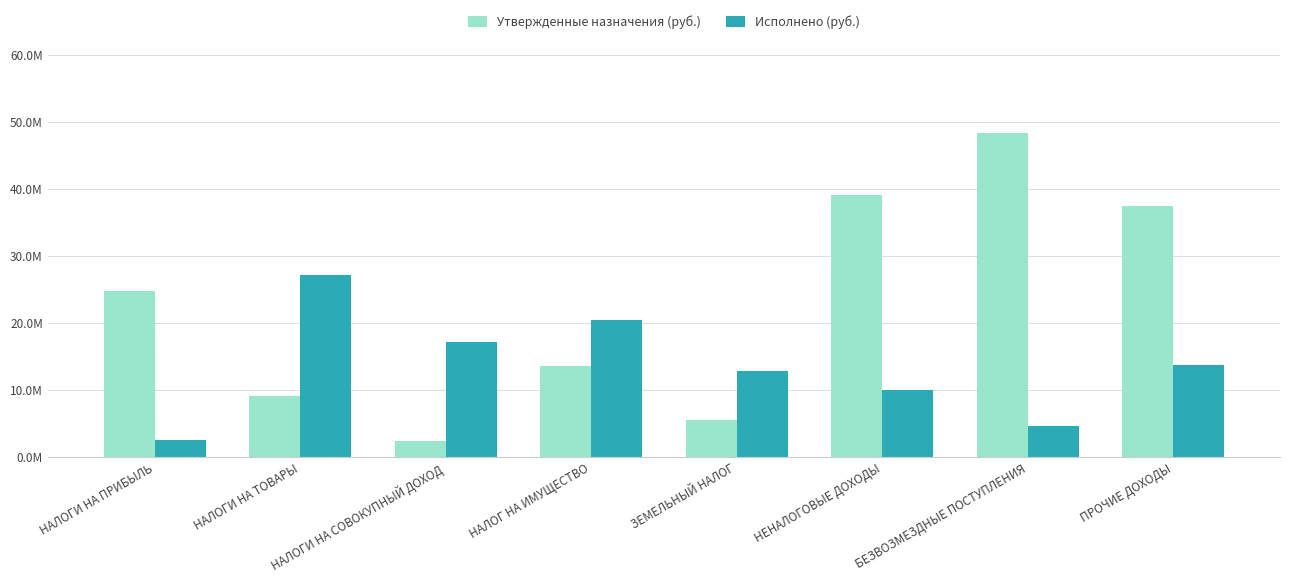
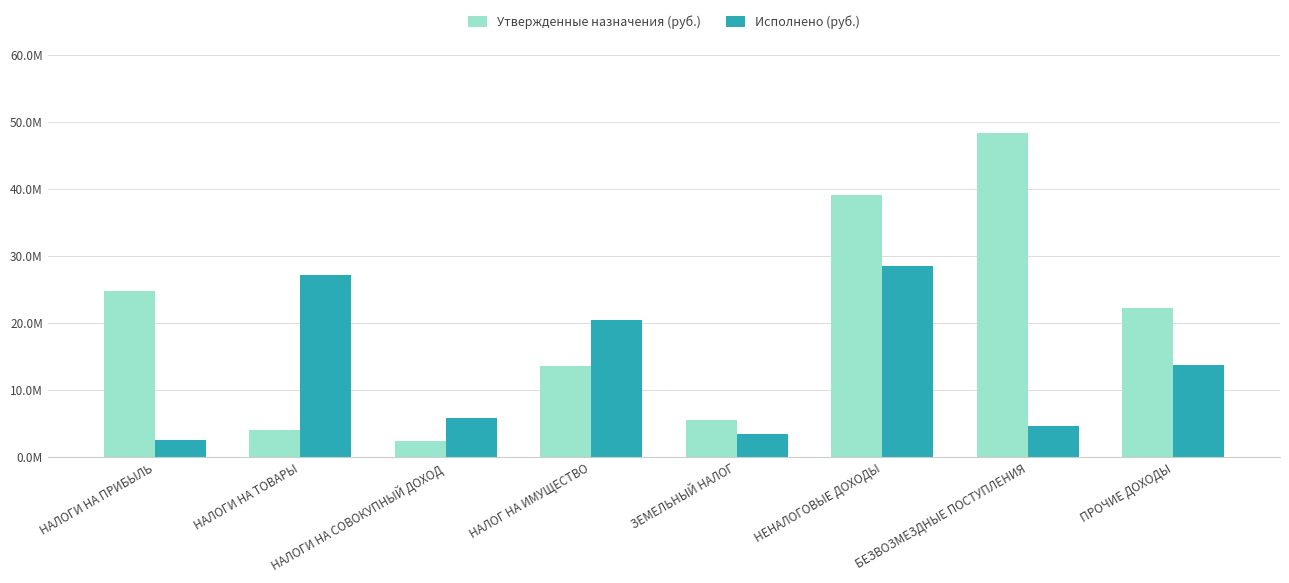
  {
    "Утвержденные назначения (руб.)": {
      "НАЛОГИ НА ПРИБЫЛЬ": 25000000,
-     "НАЛОГИ НА ТОВАРЫ": 9000000,
+     "НАЛОГИ НА ТОВАРЫ": 4000000,
      "НАЛОГИ НА СОВОКУПНЫЙ ДОХОД": 2000000,
      "НАЛОГ НА ИМУЩЕСТВО": 14000000,
      "ЗЕМЕЛЬНЫЙ НАЛОГ": 6000000,
      "НЕНАЛОГОВЫЕ ДОХОДЫ": 39000000,
      "БЕЗВОЗМЕЗДНЫЕ ПОСТУПЛЕНИЯ": 48000000,
-     "ПРОЧИЕ ДОХОДЫ": 37000000
+     "ПРОЧИЕ ДОХОДЫ": 22000000
    },
    "Исполнено (руб.)": {
      "НАЛОГИ НА ПРИБЫЛЬ": 3000000,
      "НАЛОГИ НА ТОВАРЫ": 27000000,
-     "НАЛОГИ НА СОВОКУПНЫЙ ДОХОД": 17000000,
+     "НАЛОГИ НА СОВОКУПНЫЙ ДОХОД": 6000000,
      "НАЛОГ НА ИМУЩЕСТВО": 20000000,
-     "ЗЕМЕЛЬНЫЙ НАЛОГ": 13000000,
-     "НЕНАЛОГОВЫЕ ДОХОДЫ": 10000000,
+     "ЗЕМЕЛЬНЫЙ НАЛОГ": 3000000,
+     "НЕНАЛОГОВЫЕ ДОХОДЫ": 29000000,
      "БЕЗВОЗМЕЗДНЫЕ ПОСТУПЛЕНИЯ": 5000000,
      "ПРОЧИЕ ДОХОДЫ": 14000000
    }
  }
